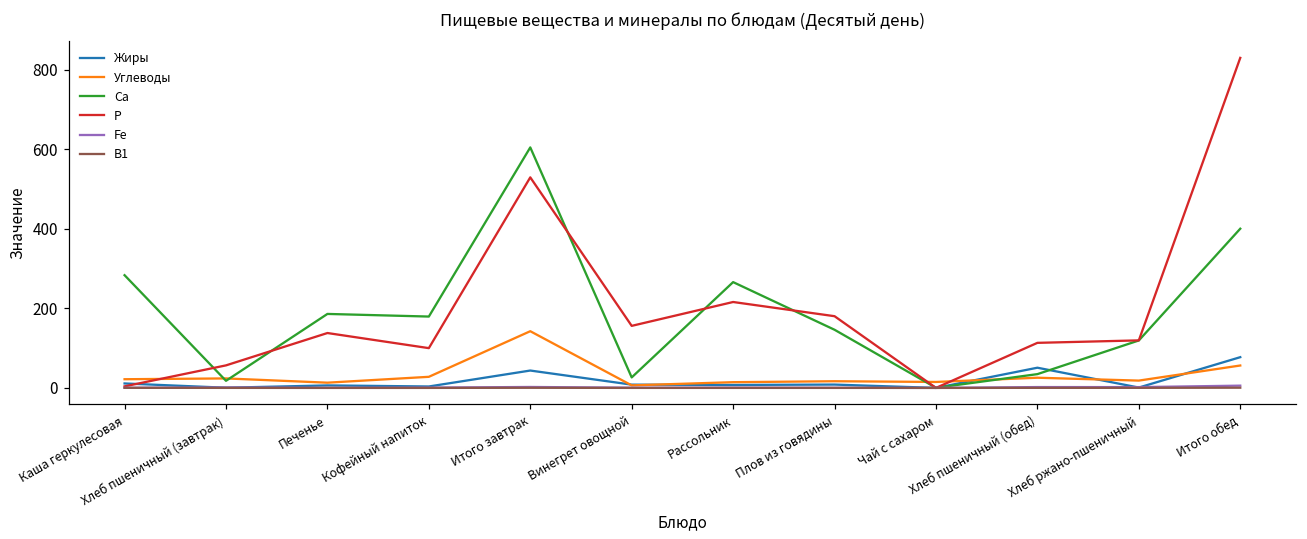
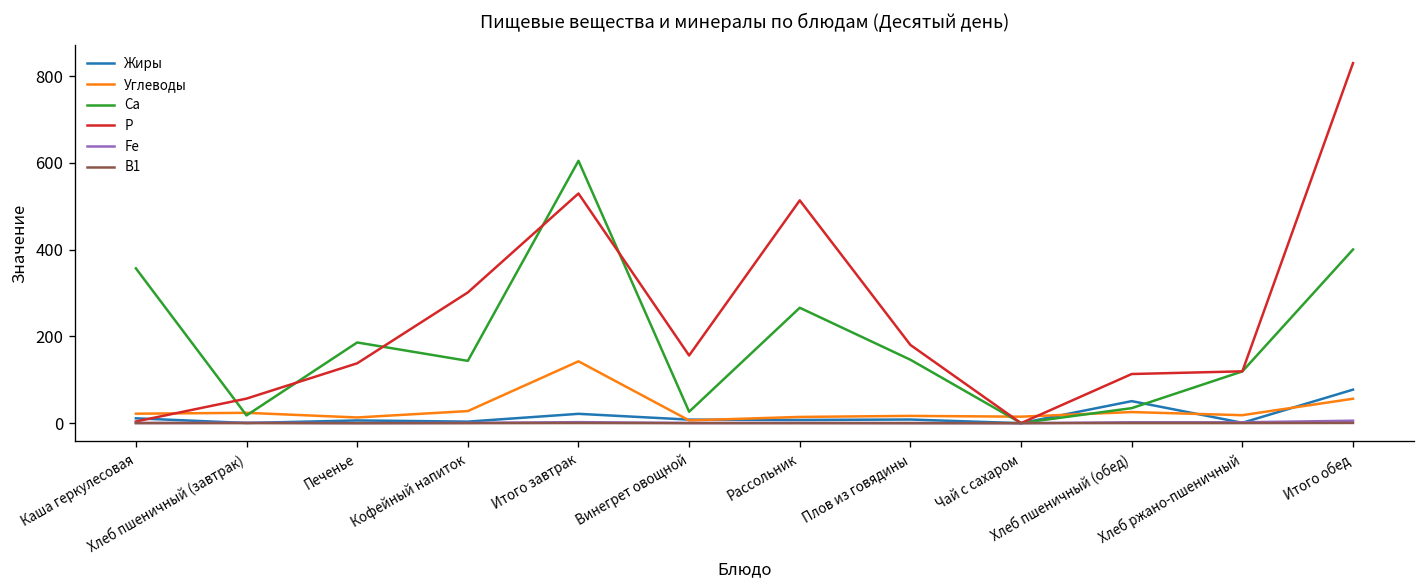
  {
    "Жиры": {
      "Каша геркулесовая": 10,
-     "Итого завтрак": 40,
+     "Итого завтрак": 20,
      "Плов из говядины": 10,
      "Хлеб пшеничный (обед)": 50,
      "Итого обед": 80
    },
    "Углеводы": {
      "Каша геркулесовая": 20,
      "Кофейный напиток": 30,
      "Итого завтрак": 140,
      "Рассольник": 10,
      "Плов из говядины": 20,
      "Чай с сахаром": 20,
      "Хлеб пшеничный (обед)": 30,
      "Хлеб ржано-пшеничный": 20,
      "Итого обед": 60
    },
    "Са": {
-     "Каша геркулесовая": 280,
+     "Каша геркулесовая": 360,
      "Печенье": 190,
-     "Кофейный напиток": 180,
+     "Кофейный напиток": 140,
      "Итого завтрак": 600,
      "Винегрет овощной": 30,
      "Рассольник": 270,
      "Плов из говядины": 150,
      "Хлеб пшеничный (обед)": 30,
      "Итого обед": 400
    },
    "Р": {
      "Хлеб пшеничный (завтрак)": 60,
      "Печенье": 140,
-     "Кофейный напиток": 100,
+     "Кофейный напиток": 300,
      "Итого завтрак": 530,
      "Винегрет овощной": 160,
-     "Рассольник": 220,
+     "Рассольник": 510,
      "Плов из говядины": 180,
      "Хлеб пшеничный (обед)": 110,
      "Итого обед": 830
    }
  }
